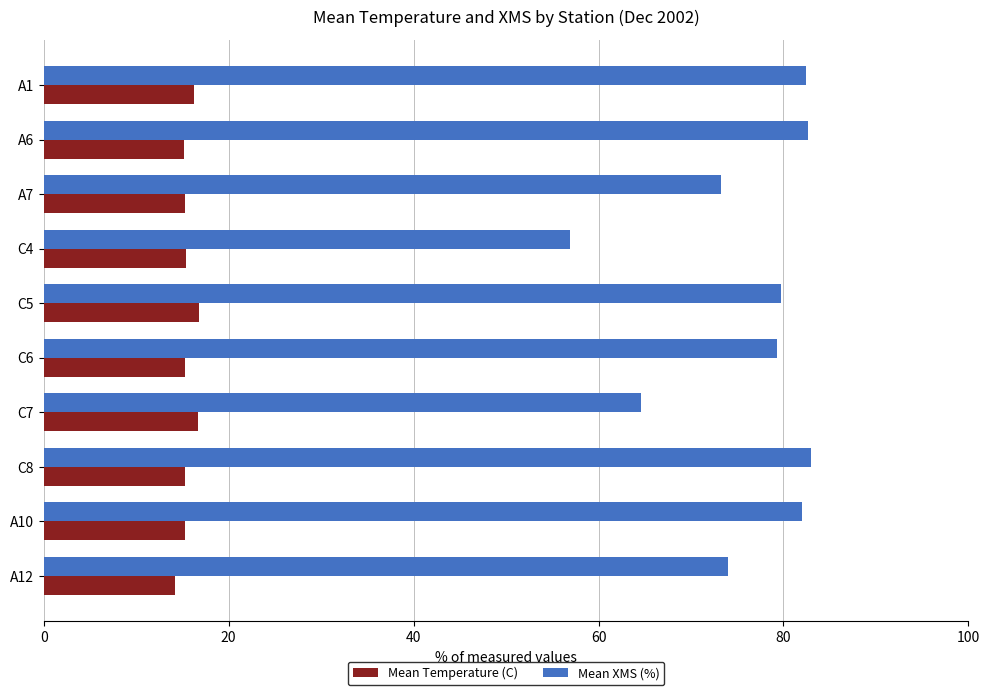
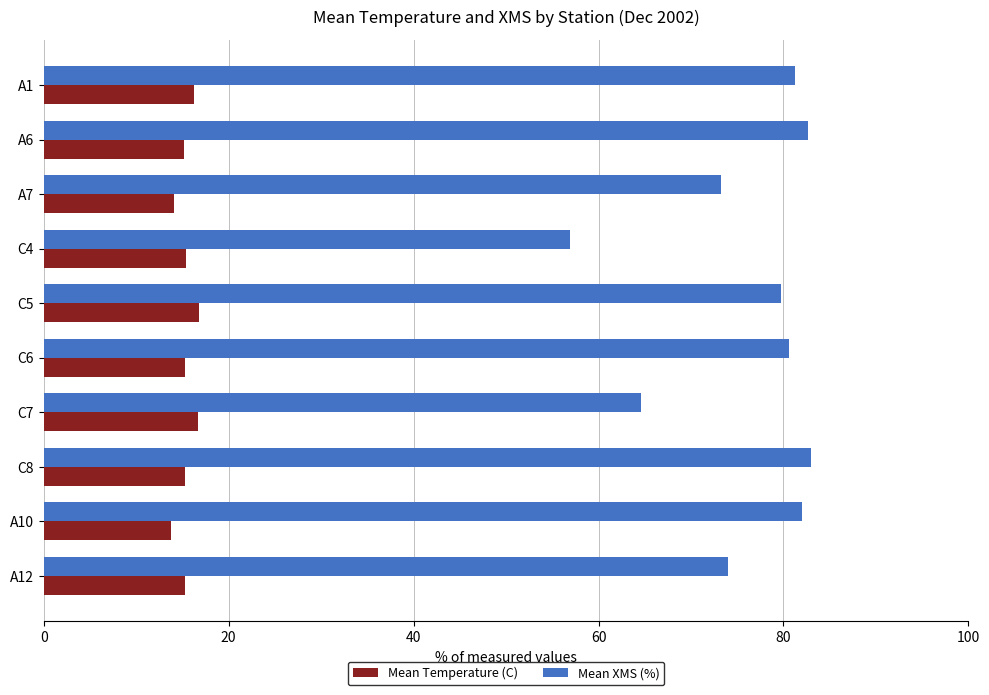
  {
    "Mean Temperature (C)": {
      "A1": 16,
      "A6": 15,
-     "A7": 15,
+     "A7": 14,
      "C4": 15,
      "C5": 17,
      "C6": 15,
      "C7": 17,
      "C8": 15,
-     "A10": 15,
-     "A12": 14
+     "A10": 14,
+     "A12": 15
    },
    "Mean XMS (%)": {
-     "A1": 82,
+     "A1": 81,
      "A6": 83,
      "A7": 73,
      "C4": 57,
      "C5": 80,
-     "C6": 79,
+     "C6": 81,
      "C7": 65,
      "C8": 83,
      "A10": 82,
      "A12": 74
    }
  }
